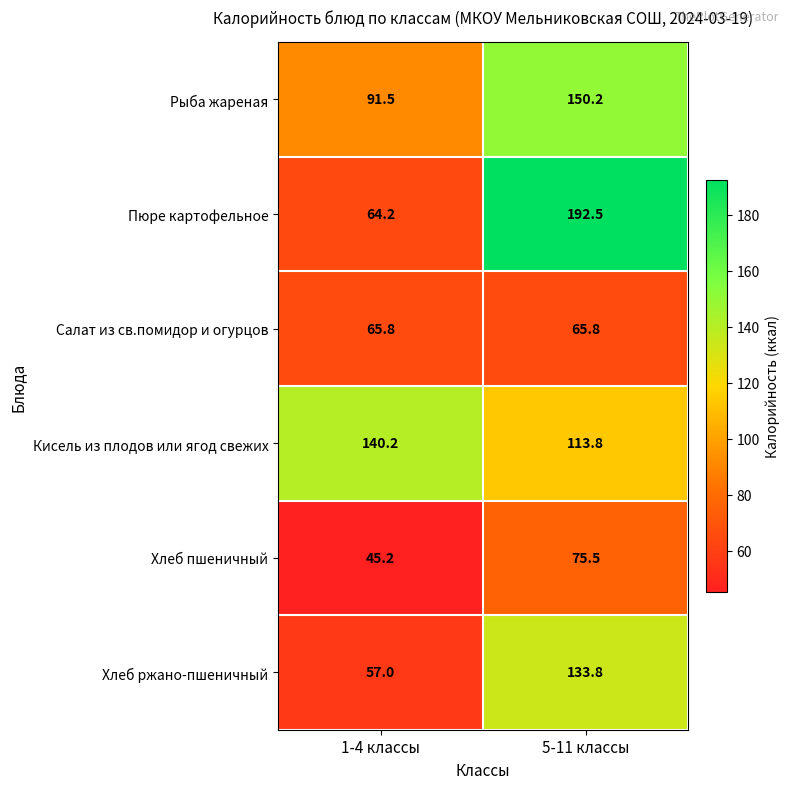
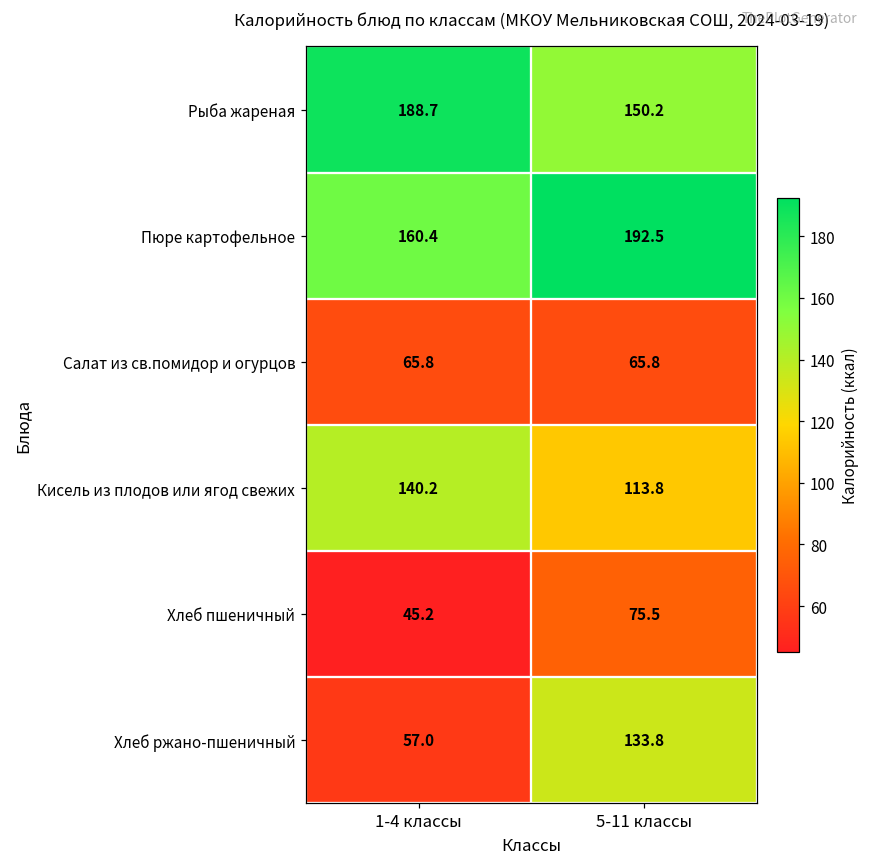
  {
    "Рыба жареная": {
-     "1-4 классы": 91.5,
+     "1-4 классы": 188.7,
      "5-11 классы": 150.2
    },
    "Пюре картофельное": {
-     "1-4 классы": 64.2,
+     "1-4 классы": 160.4,
      "5-11 классы": 192.5
    },
    "Салат из св.помидор и огурцов": {
      "1-4 классы": 65.8,
      "5-11 классы": 65.8
    },
    "Кисель из плодов или ягод свежих": {
      "1-4 классы": 140.2,
      "5-11 классы": 113.8
    },
    "Хлеб пшеничный": {
      "1-4 классы": 45.2,
      "5-11 классы": 75.5
    },
    "Хлеб ржано-пшеничный": {
      "1-4 классы": 57.0,
      "5-11 классы": 133.8
    }
  }
